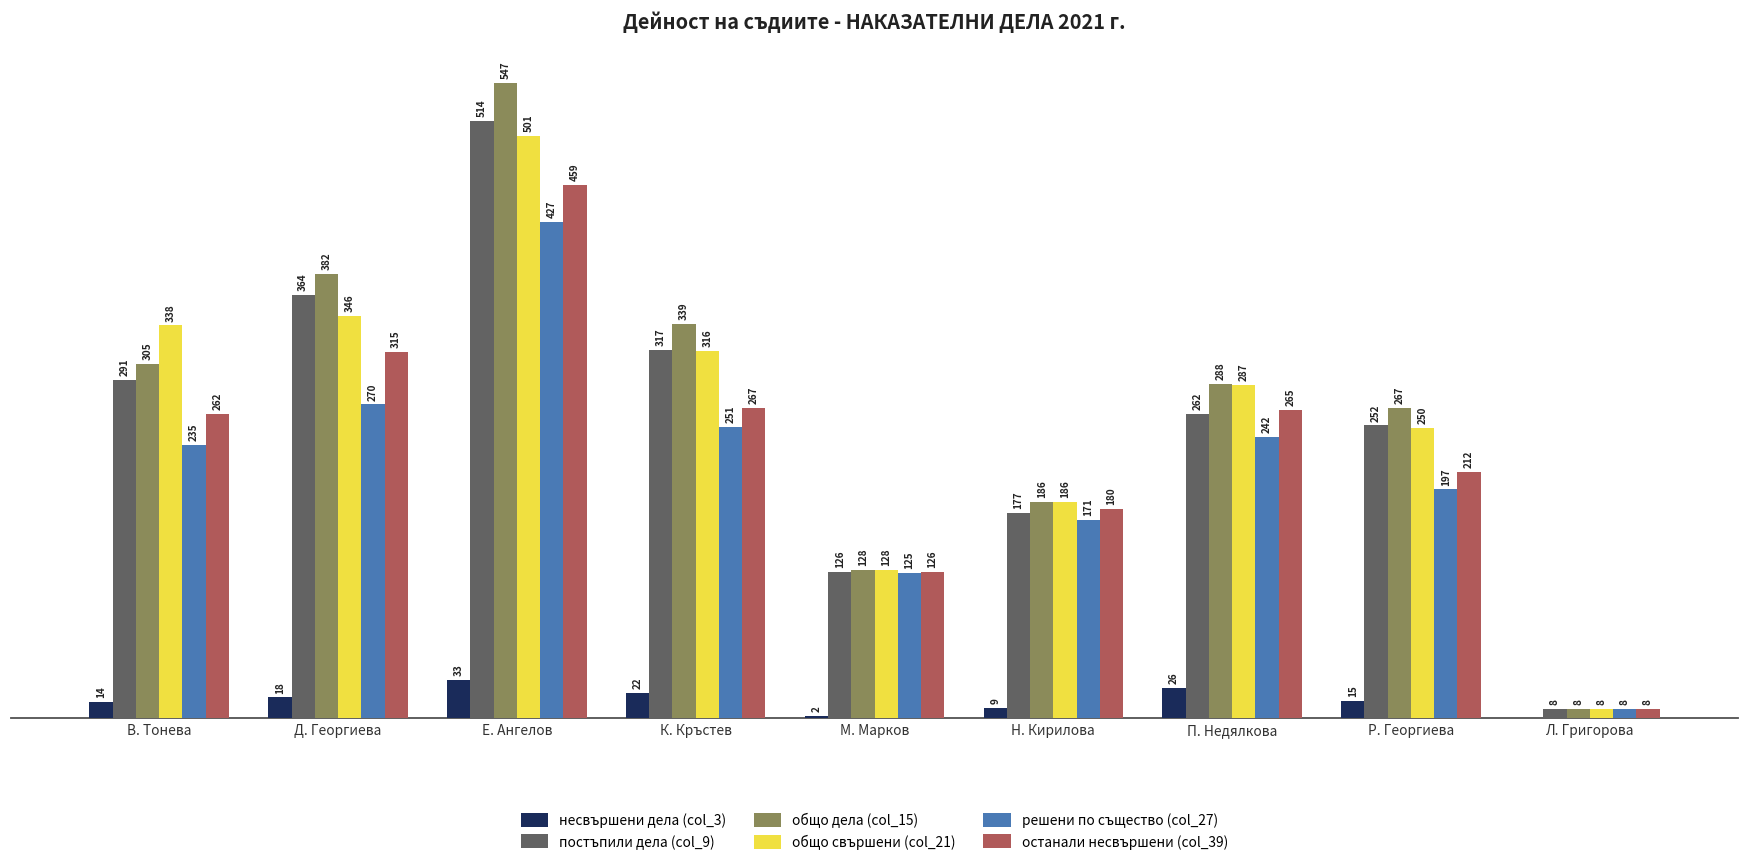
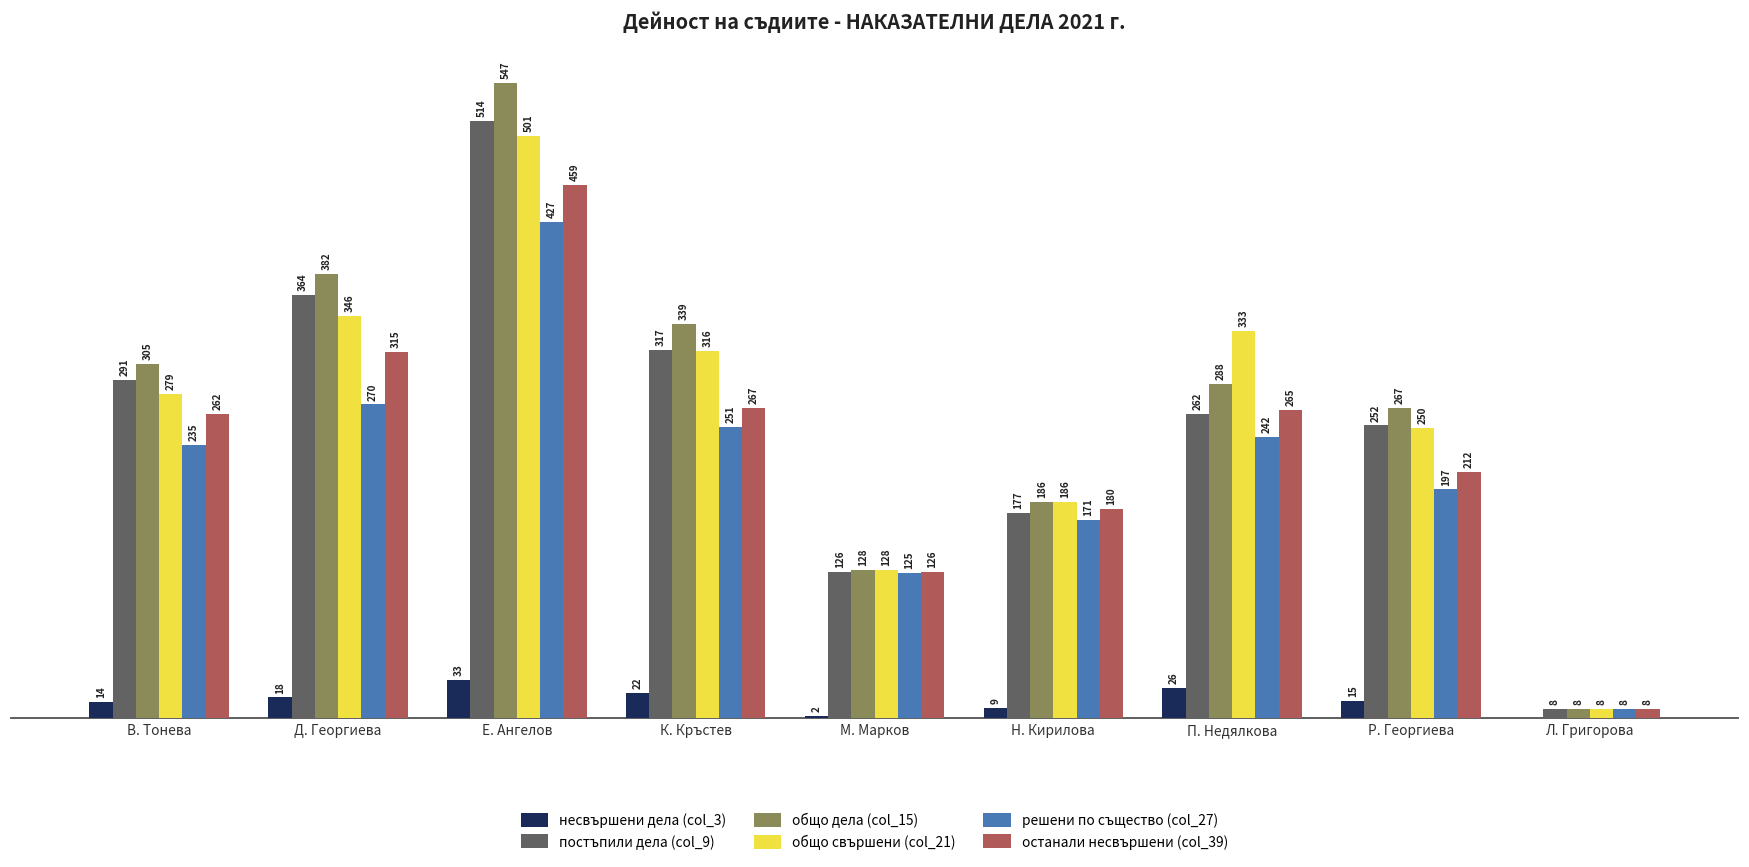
  {
    "несвършени дела (col_3)": {
      "В. Тонева": 14,
      "Д. Георгиева": 18,
      "Е. Ангелов": 33,
      "К. Кръстев": 22,
      "М. Марков": 2,
      "Н. Кирилова": 9,
      "П. Недялкова": 26,
      "Р. Георгиева": 15
    },
    "общо свършени (col_21)": {
-     "В. Тонева": 338,
+     "В. Тонева": 279,
      "Д. Георгиева": 346,
      "Е. Ангелов": 501,
      "К. Кръстев": 316,
      "М. Марков": 128,
      "Н. Кирилова": 186,
-     "П. Недялкова": 287,
+     "П. Недялкова": 333,
      "Р. Георгиева": 250,
      "Л. Григорова": 8
    },
    "решени по същество (col_27)": {
      "В. Тонева": 235,
      "Д. Георгиева": 270,
      "Е. Ангелов": 427,
      "К. Кръстев": 251,
      "М. Марков": 125,
      "Н. Кирилова": 171,
      "П. Недялкова": 242,
      "Р. Георгиева": 197,
      "Л. Григорова": 8
    },
    "останали несвършени (col_39)": {
      "В. Тонева": 262,
      "Д. Георгиева": 315,
      "Е. Ангелов": 459,
      "К. Кръстев": 267,
      "М. Марков": 126,
      "Н. Кирилова": 180,
      "П. Недялкова": 265,
      "Р. Георгиева": 212,
      "Л. Григорова": 8
    }
  }
